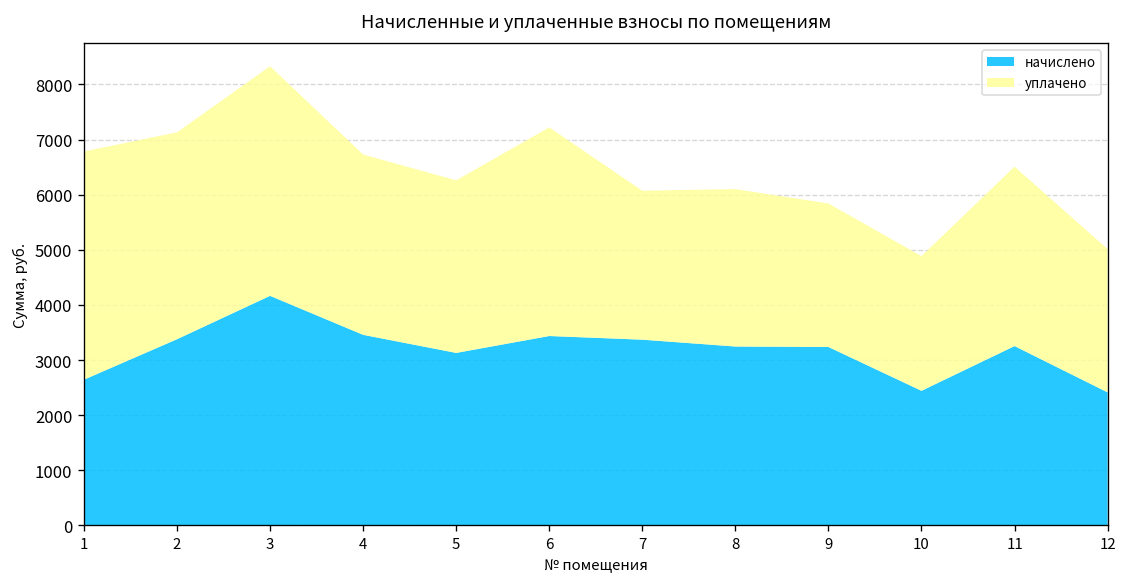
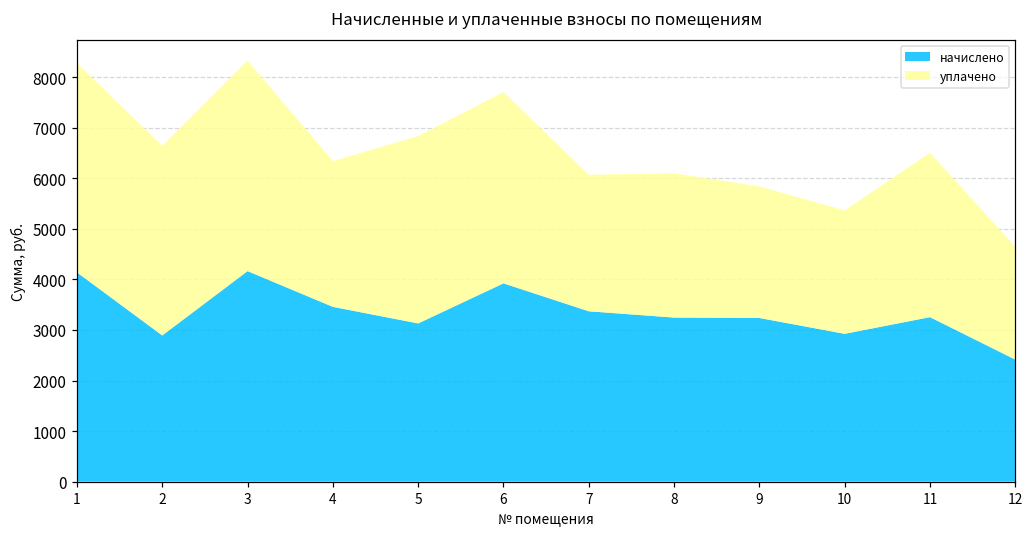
  {
    "начислено": {
-     "1": 2600,
-     "2": 3400,
+     "1": 4100,
+     "2": 2900,
      "3": 4200,
      "4": 3500,
      "5": 3100,
-     "6": 3400,
+     "6": 3900,
      "7": 3400,
      "8": 3200,
      "9": 3200,
-     "10": 2400,
+     "10": 2900,
      "11": 3300,
      "12": 2400
    },
    "уплачено": {
      "1": 4100,
      "2": 3800,
      "3": 4200,
-     "4": 3300,
-     "5": 3100,
+     "4": 2900,
+     "5": 3700,
      "6": 3800,
      "7": 2700,
      "8": 2900,
      "9": 2600,
      "10": 2400,
      "11": 3300,
-     "12": 2600
+     "12": 2200
    }
  }
